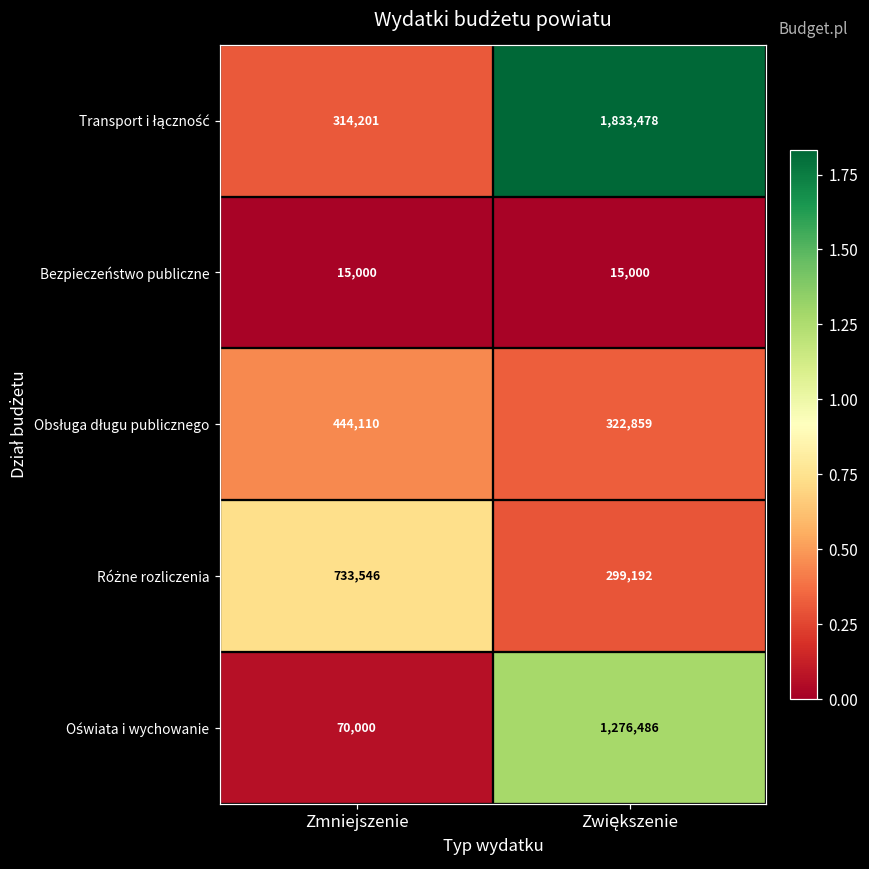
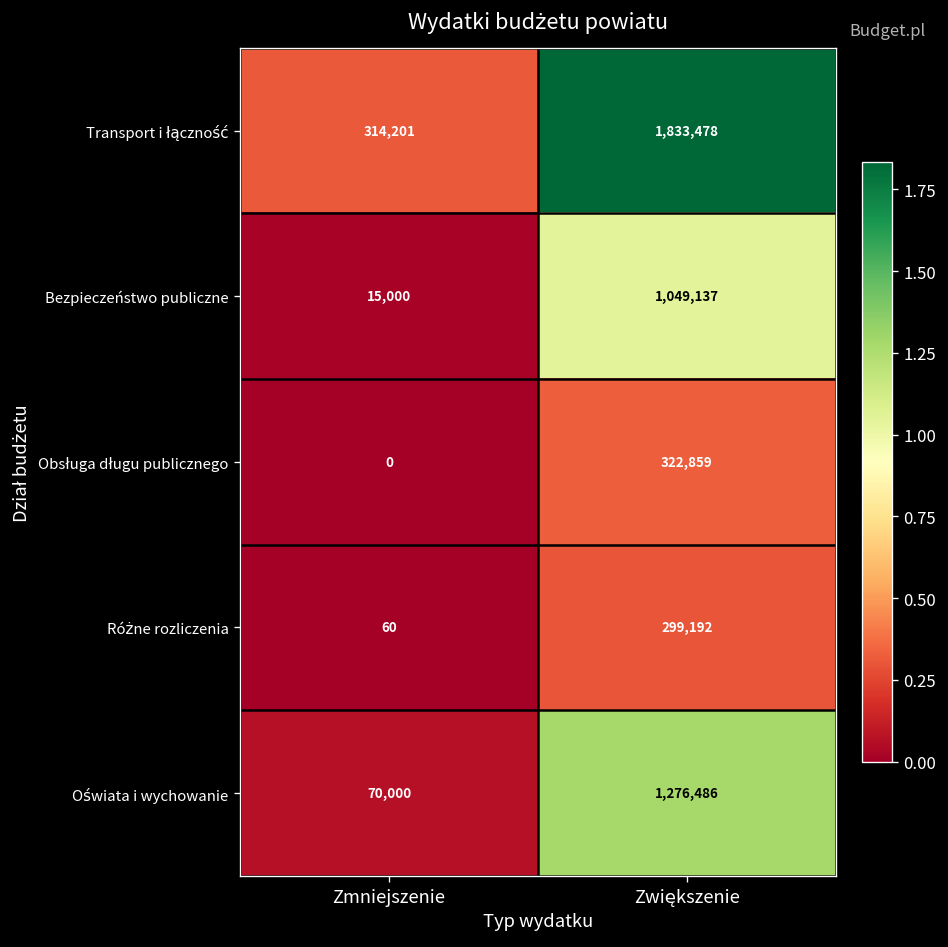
  {
    "Transport i łączność": {
      "Zmniejszenie": "314,201",
      "Zwiększenie": "1,833,478"
    },
    "Bezpieczeństwo publiczne": {
      "Zmniejszenie": "15,000",
-     "Zwiększenie": "15,000"
+     "Zwiększenie": "1,049,137"
    },
    "Obsługa długu publicznego": {
-     "Zmniejszenie": "444,110",
+     "Zmniejszenie": "0",
      "Zwiększenie": "322,859"
    },
    "Różne rozliczenia": {
-     "Zmniejszenie": "733,546",
+     "Zmniejszenie": "60",
      "Zwiększenie": "299,192"
    },
    "Oświata i wychowanie": {
      "Zmniejszenie": "70,000",
      "Zwiększenie": "1,276,486"
    }
  }
